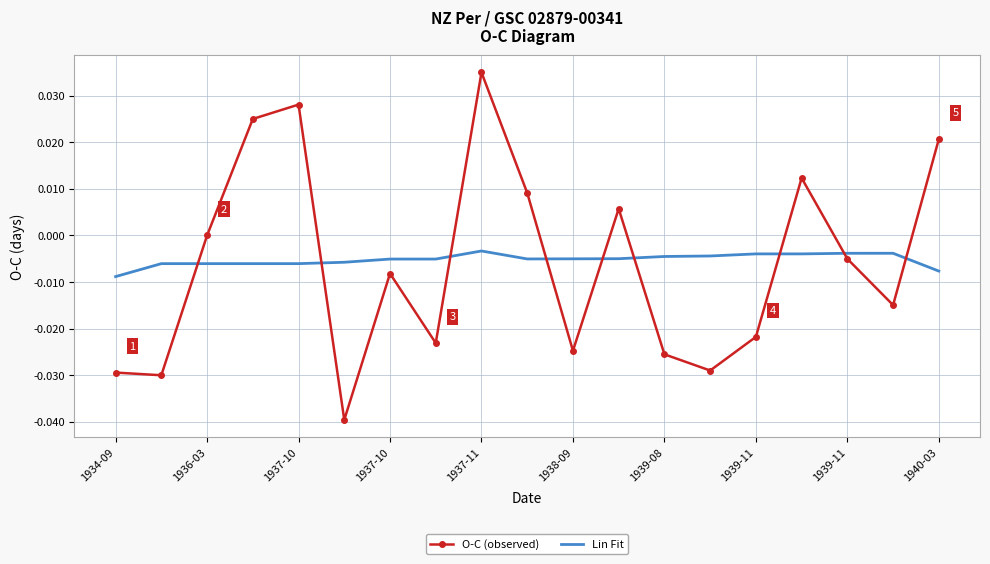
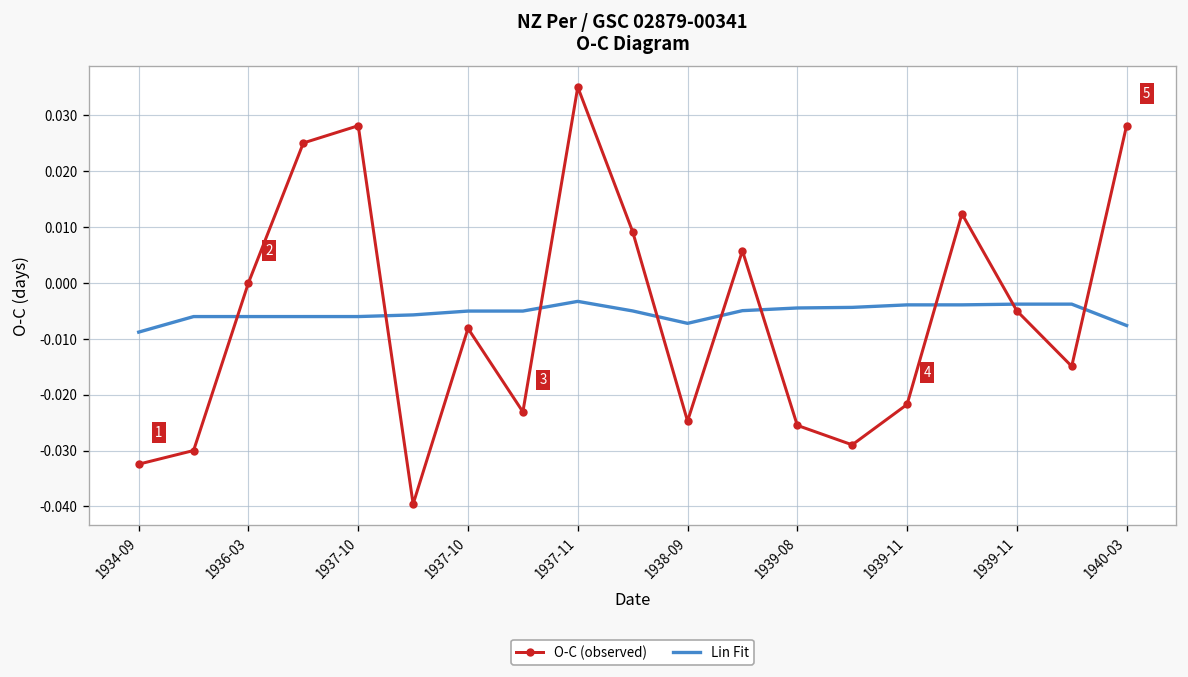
  {
    "O-C (observed)": {
-     "1934-09": -0.029,
+     "1934-09": -0.032,
      "1936-03": 0.000,
      "1937-11": 0.035,
      "1938-09": -0.025,
      "1939-08": -0.026,
-     "1940-03": 0.021
+     "1940-03": 0.028
    },
    "Lin Fit": {
      "1934-09": -0.009,
      "1936-03": -0.006,
      "1937-11": -0.003,
-     "1938-09": -0.005,
+     "1938-09": -0.007,
      "1939-08": -0.005,
      "1940-03": -0.008
    }
  }
